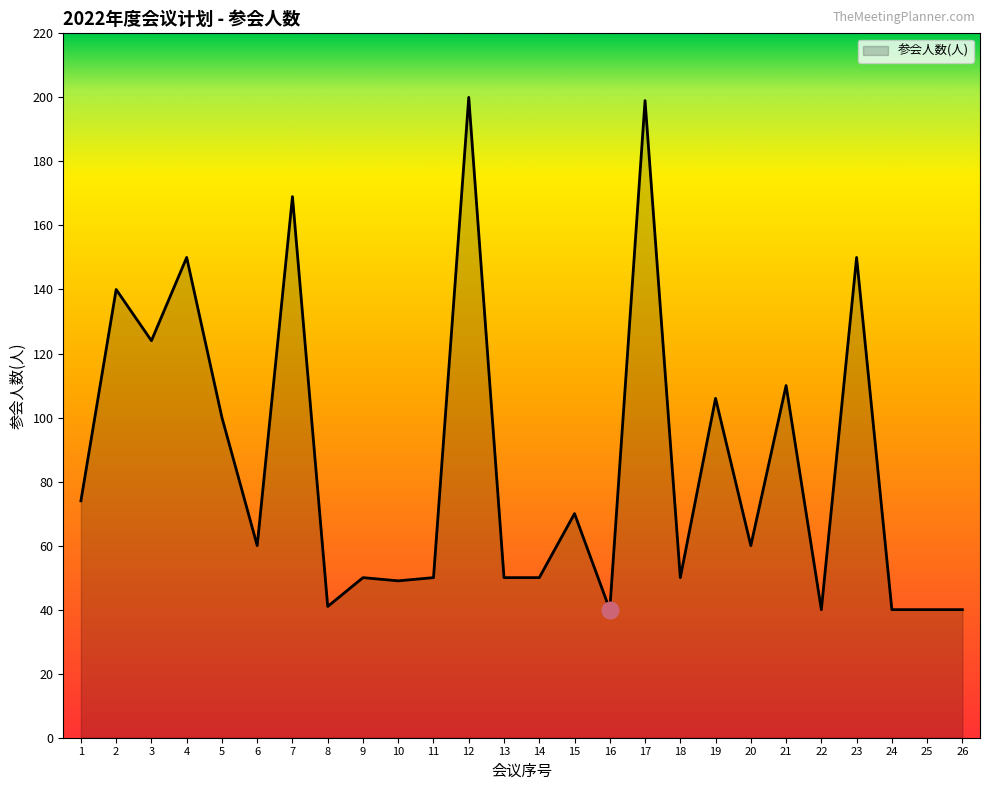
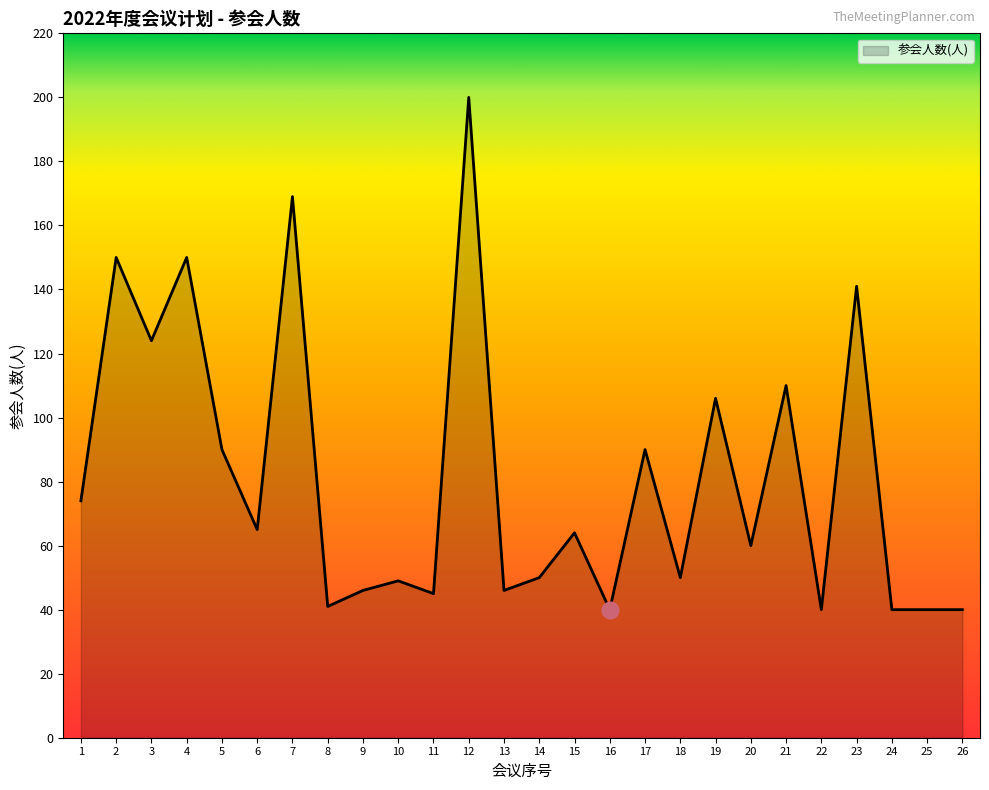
  {
    "参会人数(人)": {
      "1": 74,
-     "2": 140,
+     "2": 150,
      "3": 124,
      "4": 150,
-     "5": 100,
-     "6": 60,
+     "5": 90,
+     "6": 65,
      "7": 169,
      "8": 41,
-     "9": 50,
+     "9": 46,
      "10": 49,
-     "11": 50,
+     "11": 45,
      "12": 200,
-     "13": 50,
+     "13": 46,
      "14": 50,
-     "15": 70,
-     "17": 199,
+     "15": 64,
+     "17": 90,
      "18": 50,
      "19": 106,
      "20": 60,
      "21": 110,
      "22": 40,
-     "23": 150,
+     "23": 141,
      "24": 40,
      "25": 40,
      "26": 40
    }
  }
